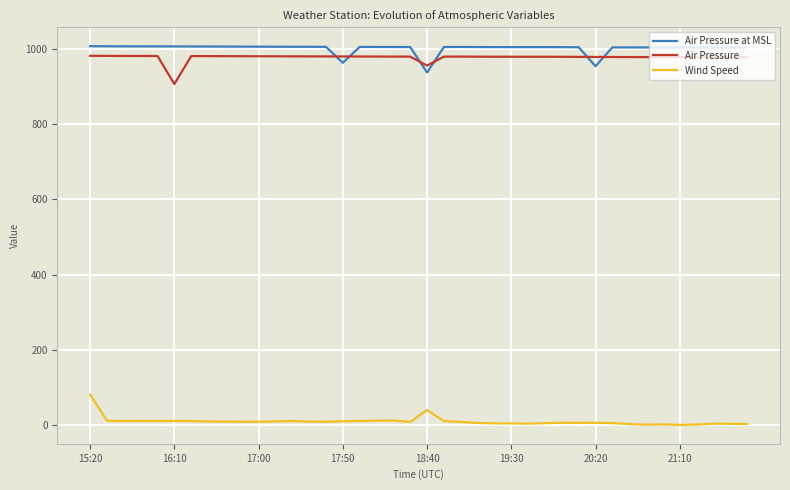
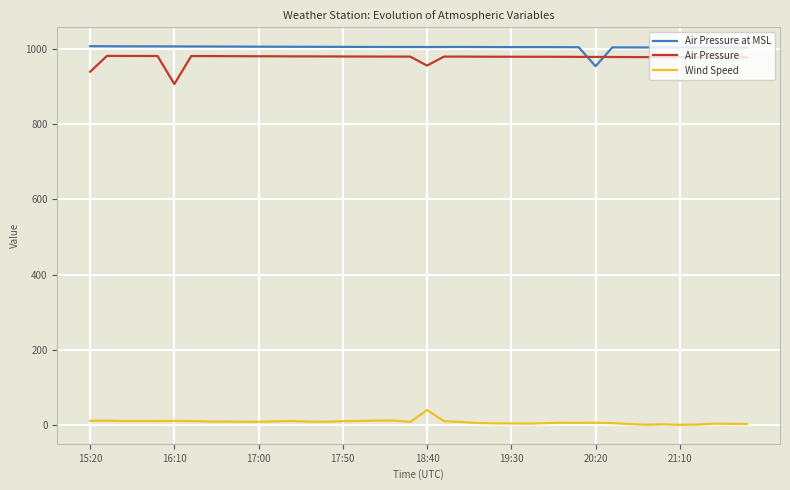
  {
    "Air Pressure at MSL": {
      "15:20": 1010,
      "16:10": 1010,
      "17:00": 1010,
-     "17:50": 960,
-     "18:40": 940,
+     "17:50": 1010,
+     "18:40": 1010,
      "19:30": 1010,
      "20:20": 950
    },
    "Air Pressure": {
-     "15:20": 980,
+     "15:20": 940,
      "16:10": 910,
      "17:00": 980,
      "17:50": 980,
      "18:40": 960,
      "19:30": 980,
      "20:20": 980
    },
    "Wind Speed": {
-     "15:20": 80,
+     "15:20": 10,
      "16:10": 10,
      "17:00": 10,
      "17:50": 10,
      "18:40": 40,
      "19:30": 0,
      "20:20": 10,
      "21:10": 0
    }
  }
